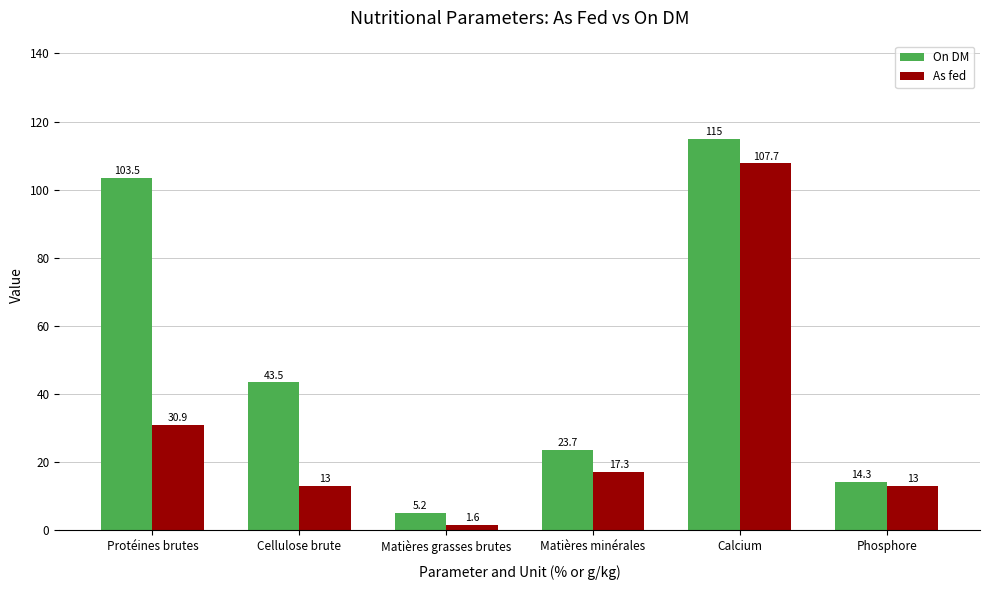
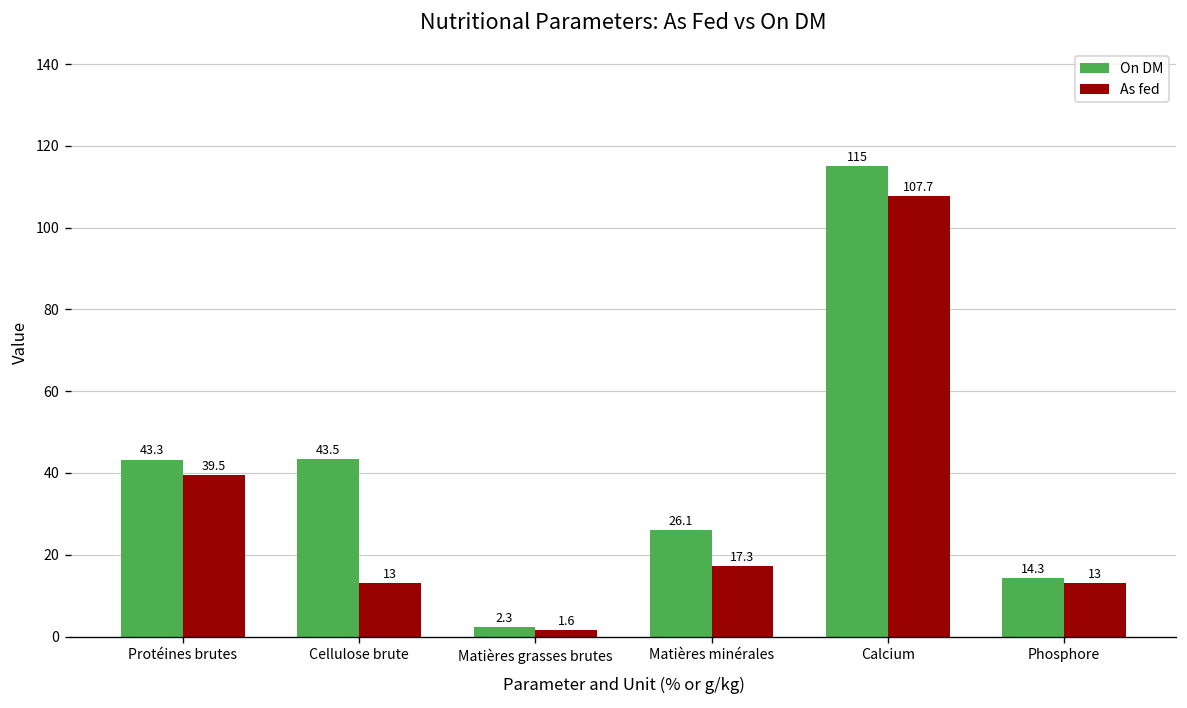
  {
    "On DM": {
-     "Protéines brutes": 103.5,
+     "Protéines brutes": 43.3,
      "Cellulose brute": 43.5,
-     "Matières grasses brutes": 5.2,
-     "Matières minérales": 23.7,
+     "Matières grasses brutes": 2.3,
+     "Matières minérales": 26.1,
      "Calcium": 115,
      "Phosphore": 14.3
    },
    "As fed": {
-     "Protéines brutes": 30.9,
+     "Protéines brutes": 39.5,
      "Cellulose brute": 13,
      "Matières grasses brutes": 1.6,
      "Matières minérales": 17.3,
      "Calcium": 107.7,
      "Phosphore": 13
    }
  }
